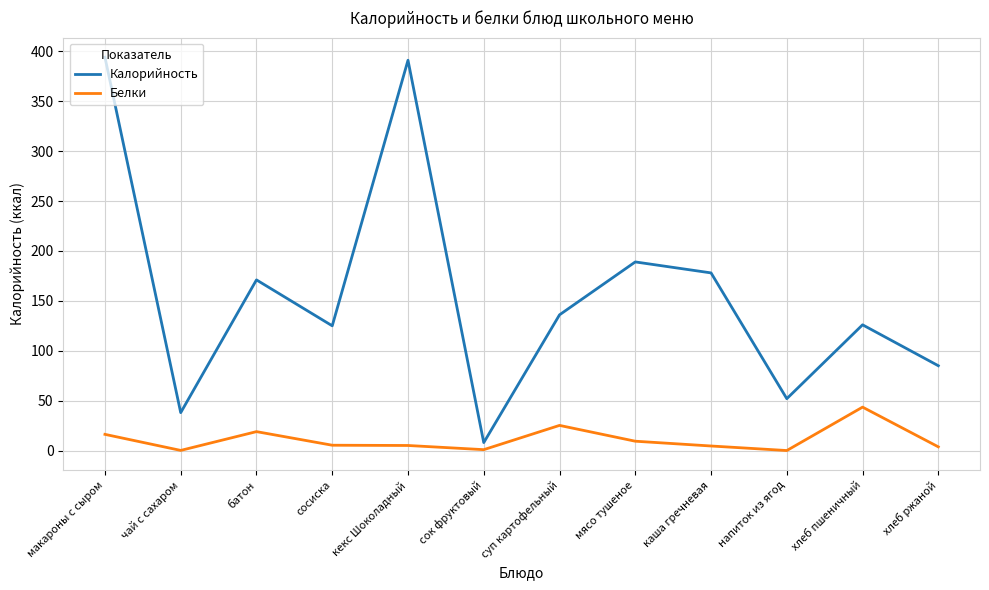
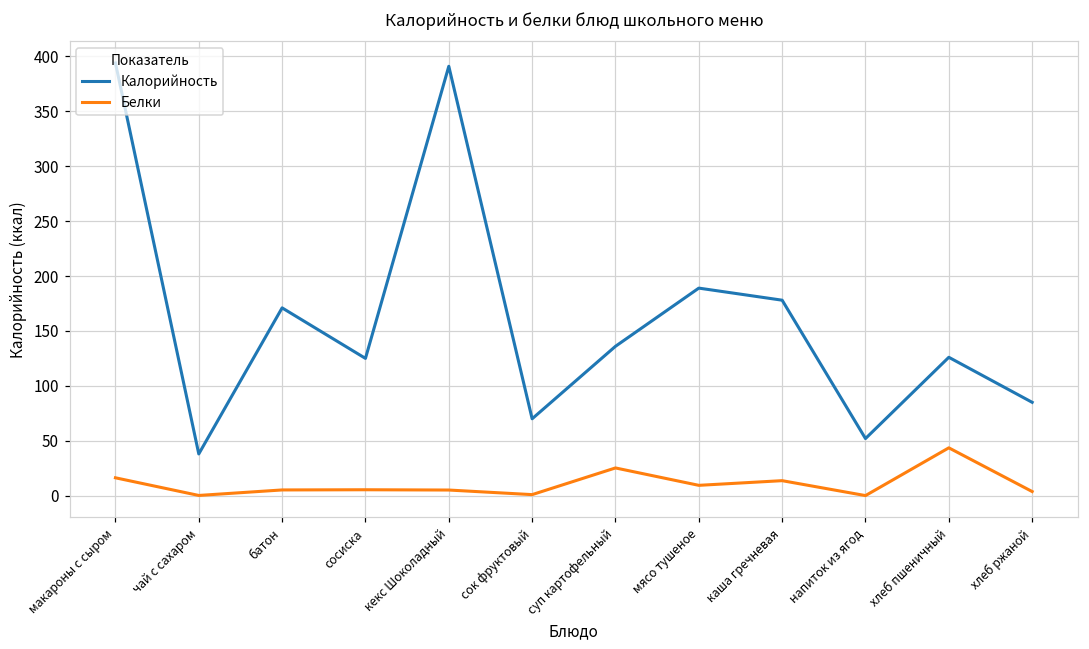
  {
    "Калорийность": {
      "чай с сахаром": 40,
      "батон": 170,
      "сосиска": 130,
      "кекс Шоколадный": 390,
-     "сок фруктовый": 10,
+     "сок фруктовый": 70,
      "суп картофельный": 140,
      "мясо тушеное": 190,
      "каша гречневая": 180,
      "напиток из ягод": 50,
      "хлеб пшеничный": 130,
      "хлеб ржаной": 90
    },
    "Белки": {
      "макароны с сыром": 20,
      "чай с сахаром": 0,
-     "батон": 20,
+     "батон": 10,
      "сосиска": 10,
      "кекс Шоколадный": 10,
      "сок фруктовый": 0,
      "суп картофельный": 30,
      "мясо тушеное": 10,
-     "каша гречневая": 0,
+     "каша гречневая": 10,
      "напиток из ягод": 0,
      "хлеб пшеничный": 40,
      "хлеб ржаной": 0
    }
  }
